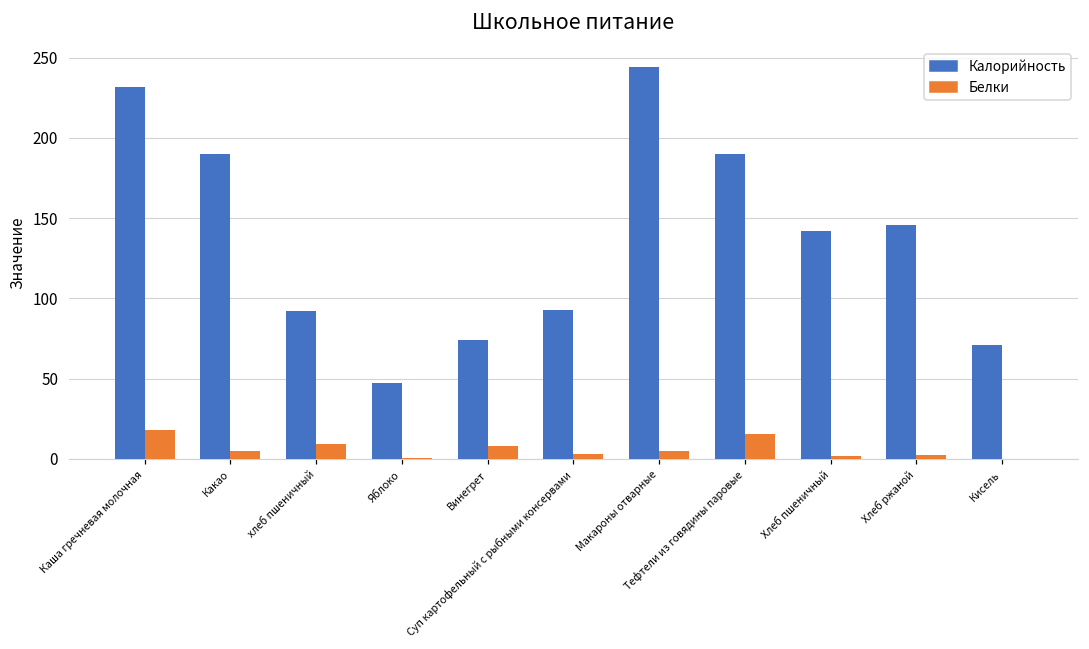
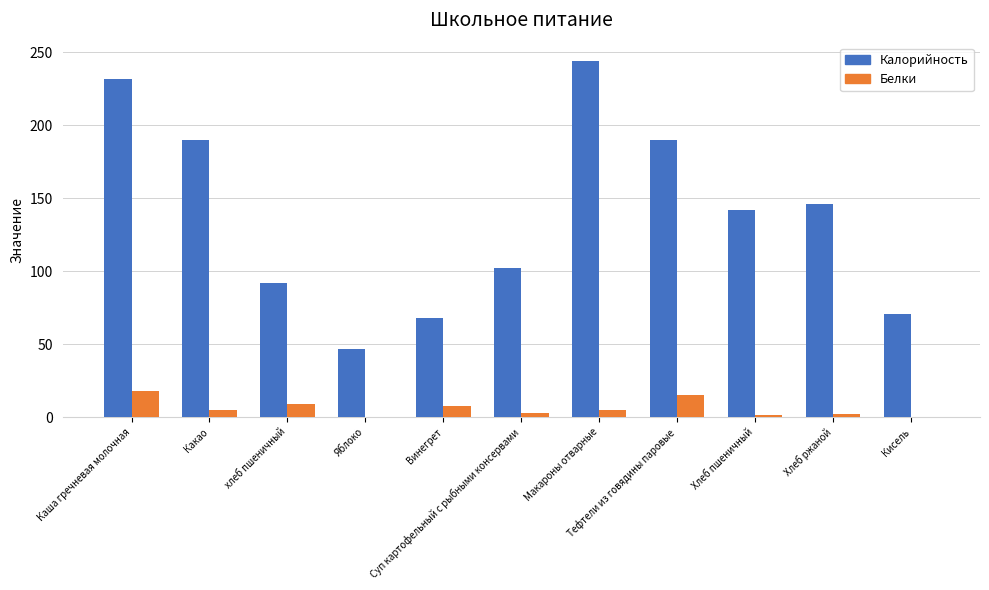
  {
    "Калорийность": {
      "Каша гречневая молочная": 232,
      "Какао": 190,
      "хлеб пшеничный": 92,
      "Яблоко": 47,
-     "Винегрет": 74,
-     "Суп картофельный с рыбными консервами": 93,
+     "Винегрет": 68,
+     "Суп картофельный с рыбными консервами": 102,
      "Макароны отварные": 245,
      "Тефтели из говядины паровые": 190,
      "Хлеб пшеничный": 142,
      "Хлеб ржаной": 146,
      "Кисель": 71
    },
    "Белки": {
      "Каша гречневая молочная": 18,
      "Какао": 5,
      "хлеб пшеничный": 9,
      "Винегрет": 8,
      "Суп картофельный с рыбными консервами": 3,
      "Макароны отварные": 5,
      "Тефтели из говядины паровые": 16,
      "Хлеб ржаной": 2
    }
  }
